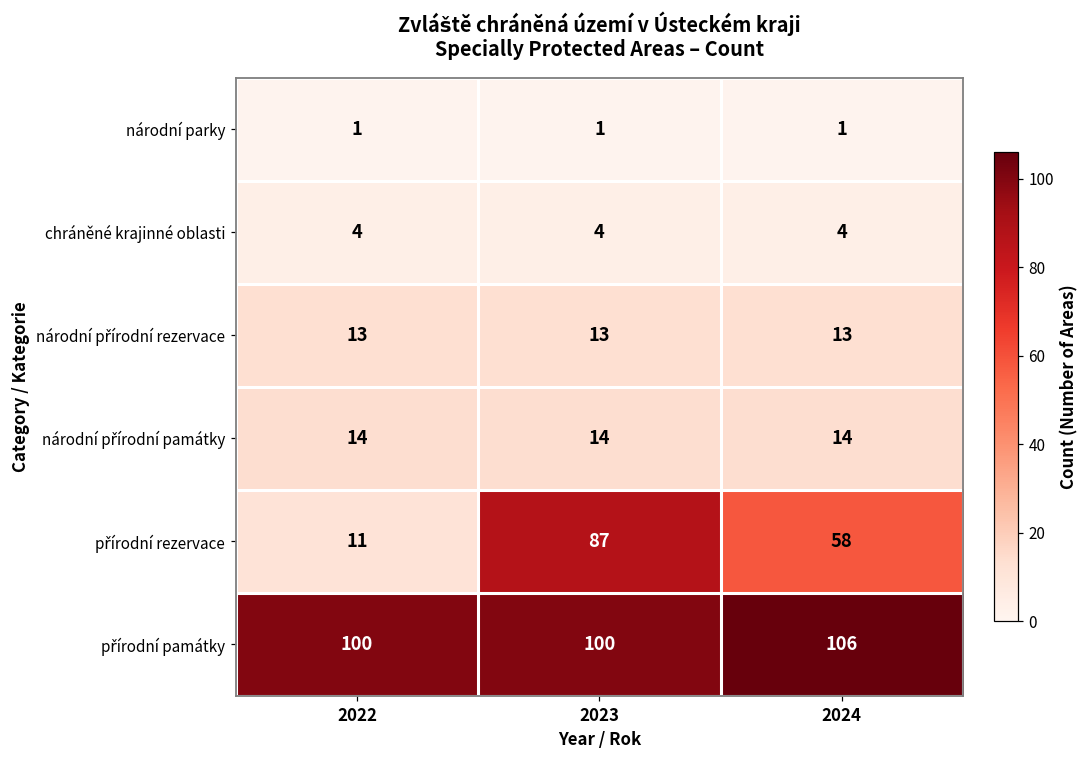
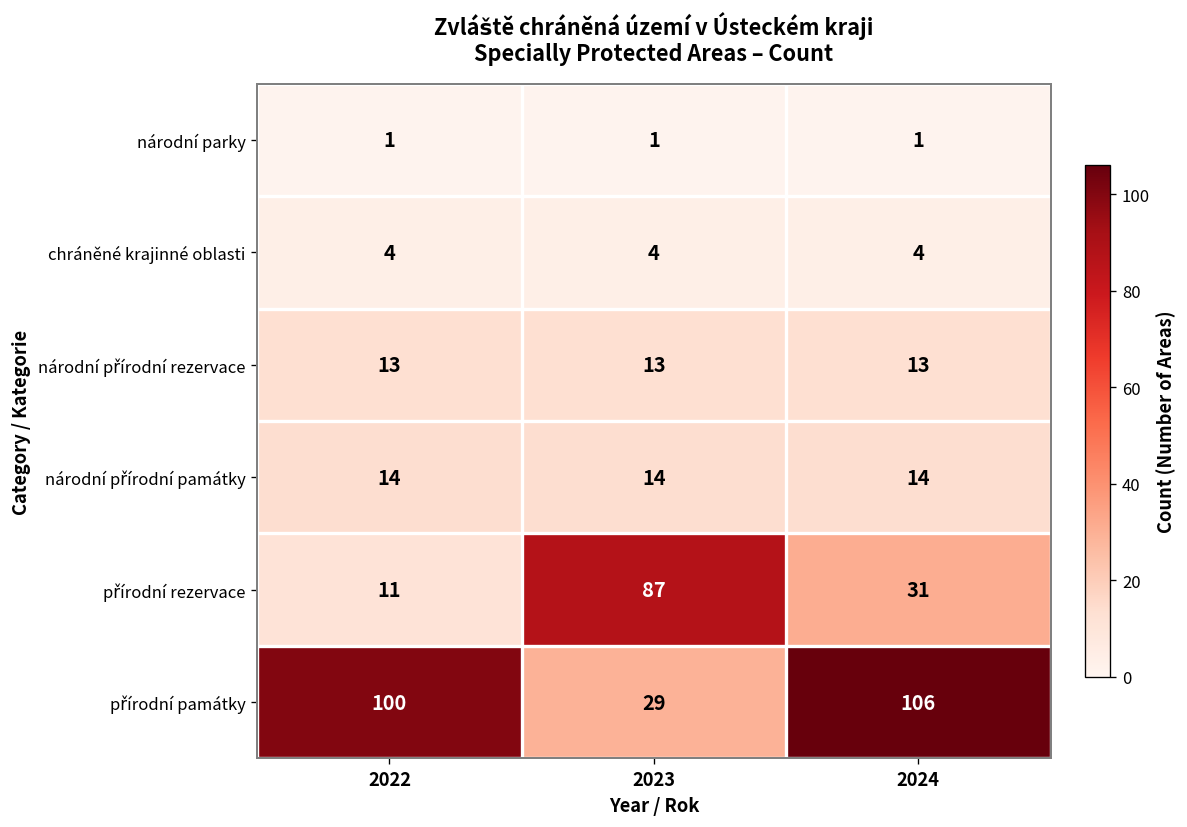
  {
    "národní parky": {
      "2022": 1,
      "2023": 1,
      "2024": 1
    },
    "chráněné krajinné oblasti": {
      "2022": 4,
      "2023": 4,
      "2024": 4
    },
    "národní přírodní rezervace": {
      "2022": 13,
      "2023": 13,
      "2024": 13
    },
    "národní přírodní památky": {
      "2022": 14,
      "2023": 14,
      "2024": 14
    },
    "přírodní rezervace": {
      "2022": 11,
      "2023": 87,
-     "2024": 58
+     "2024": 31
    },
    "přírodní památky": {
      "2022": 100,
-     "2023": 100,
+     "2023": 29,
      "2024": 106
    }
  }
